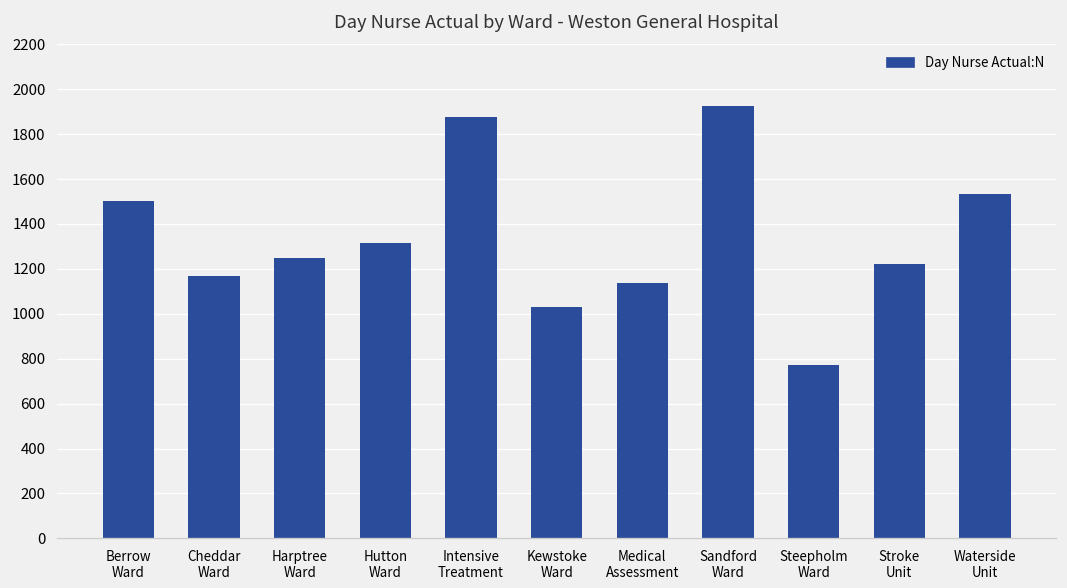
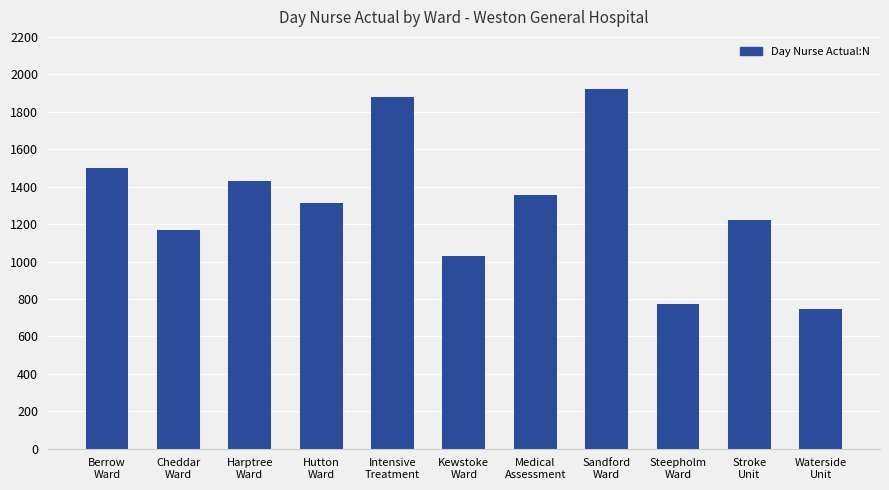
  {
    "Berrow Ward": 1500,
    "Cheddar Ward": 1170,
-   "Harptree Ward": 1250,
+   "Harptree Ward": 1430,
    "Hutton Ward": 1310,
    "Intensive Treatment": 1880,
    "Kewstoke Ward": 1030,
-   "Medical Assessment": 1140,
+   "Medical Assessment": 1360,
    "Sandford Ward": 1920,
    "Steepholm Ward": 770,
    "Stroke Unit": 1220,
-   "Waterside Unit": 1530
+   "Waterside Unit": 750
  }
